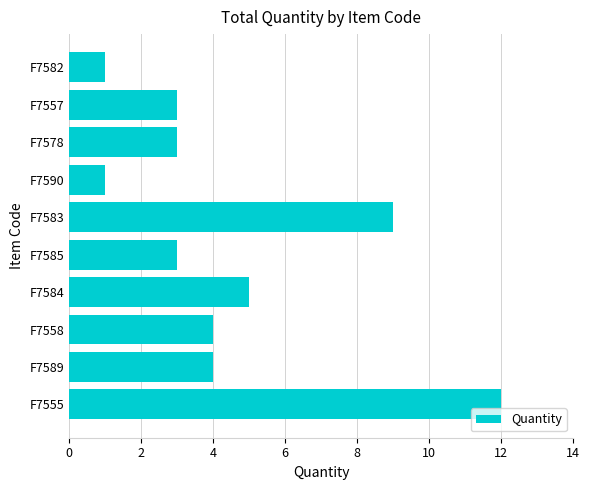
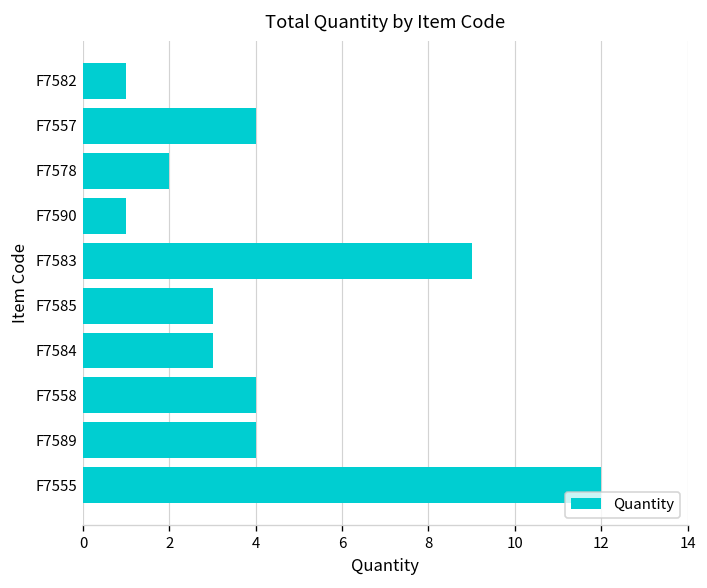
  {
    "F7582": 1,
-   "F7557": 3,
-   "F7578": 3,
+   "F7557": 4,
+   "F7578": 2,
    "F7590": 1,
    "F7583": 9,
    "F7585": 3,
-   "F7584": 5,
+   "F7584": 3,
    "F7558": 4,
    "F7589": 4,
    "F7555": 12
  }
